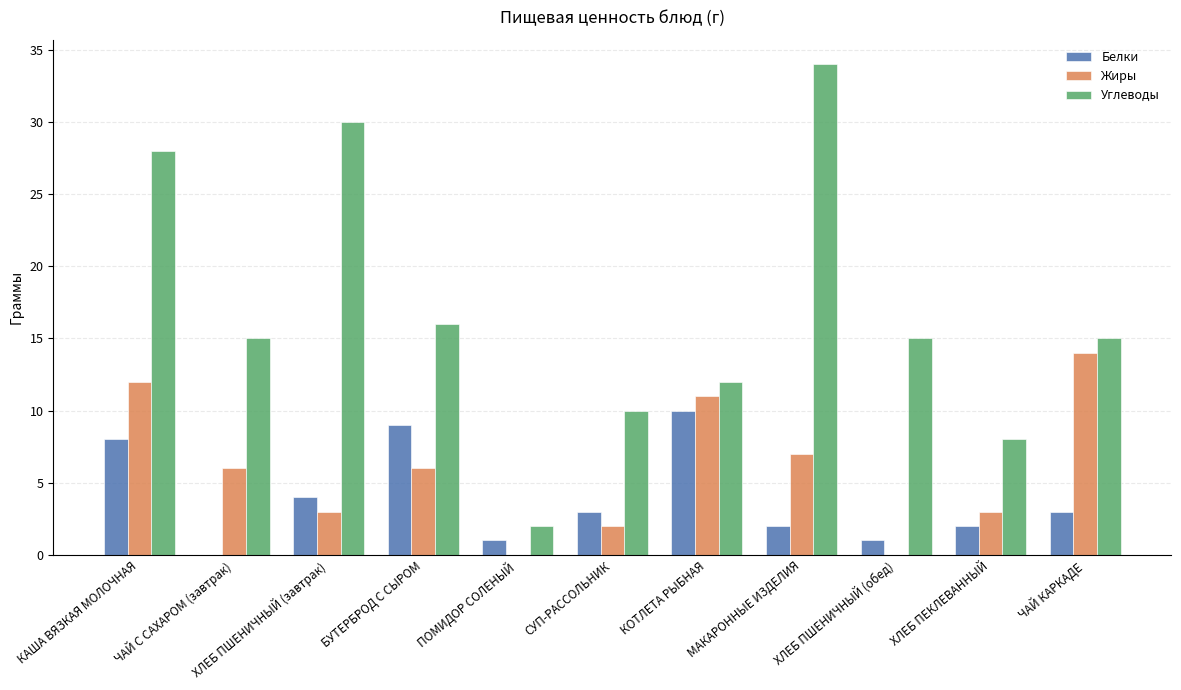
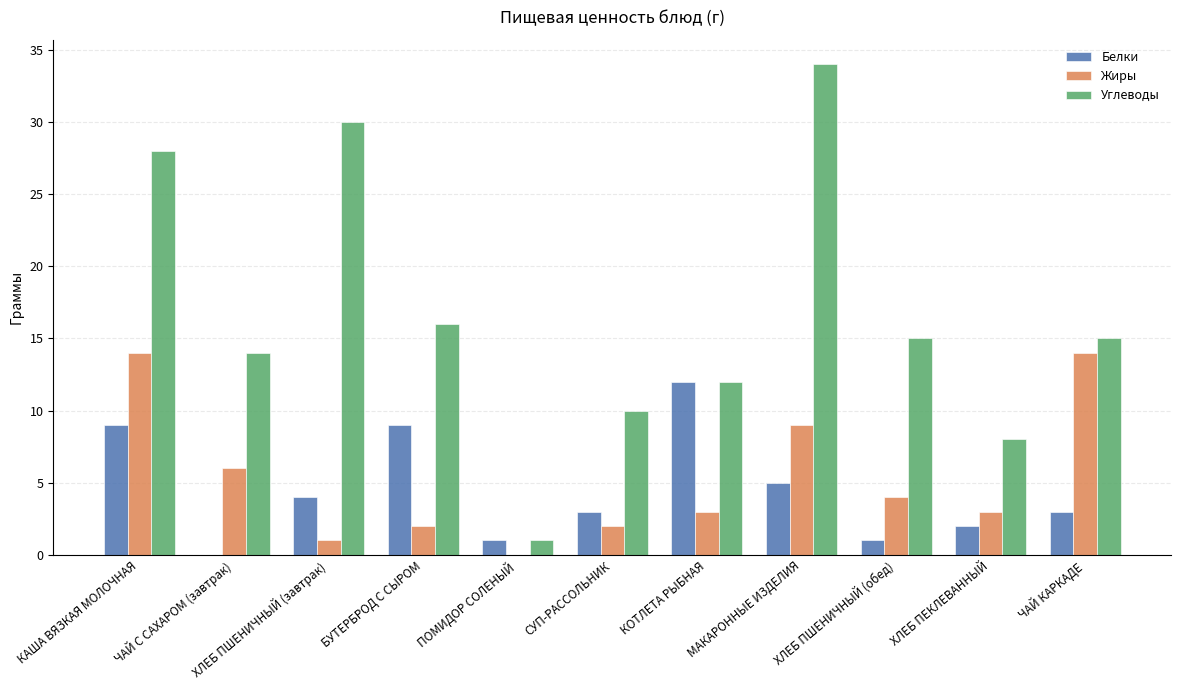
  {
    "Белки": {
-     "КАША ВЯЗКАЯ МОЛОЧНАЯ": 8,
+     "КАША ВЯЗКАЯ МОЛОЧНАЯ": 9,
      "ЧАЙ С САХАРОМ (завтрак)": 0,
      "ХЛЕБ ПШЕНИЧНЫЙ (завтрак)": 4,
      "БУТЕРБРОД С СЫРОМ": 9,
      "ПОМИДОР СОЛЕНЫЙ": 1,
      "СУП-РАССОЛЬНИК": 3,
-     "КОТЛЕТА РЫБНАЯ": 10,
-     "МАКАРОННЫЕ ИЗДЕЛИЯ": 2,
+     "КОТЛЕТА РЫБНАЯ": 12,
+     "МАКАРОННЫЕ ИЗДЕЛИЯ": 5,
      "ХЛЕБ ПШЕНИЧНЫЙ (обед)": 1,
      "ХЛЕБ ПЕКЛЕВАННЫЙ": 2,
      "ЧАЙ КАРКАДЕ": 3
    },
    "Жиры": {
-     "КАША ВЯЗКАЯ МОЛОЧНАЯ": 12,
+     "КАША ВЯЗКАЯ МОЛОЧНАЯ": 14,
      "ЧАЙ С САХАРОМ (завтрак)": 6,
-     "ХЛЕБ ПШЕНИЧНЫЙ (завтрак)": 3,
-     "БУТЕРБРОД С СЫРОМ": 6,
+     "ХЛЕБ ПШЕНИЧНЫЙ (завтрак)": 1,
+     "БУТЕРБРОД С СЫРОМ": 2,
      "ПОМИДОР СОЛЕНЫЙ": 0,
      "СУП-РАССОЛЬНИК": 2,
-     "КОТЛЕТА РЫБНАЯ": 11,
-     "МАКАРОННЫЕ ИЗДЕЛИЯ": 7,
-     "ХЛЕБ ПШЕНИЧНЫЙ (обед)": 0,
+     "КОТЛЕТА РЫБНАЯ": 3,
+     "МАКАРОННЫЕ ИЗДЕЛИЯ": 9,
+     "ХЛЕБ ПШЕНИЧНЫЙ (обед)": 4,
      "ХЛЕБ ПЕКЛЕВАННЫЙ": 3,
      "ЧАЙ КАРКАДЕ": 14
    },
    "Углеводы": {
      "КАША ВЯЗКАЯ МОЛОЧНАЯ": 28,
-     "ЧАЙ С САХАРОМ (завтрак)": 15,
+     "ЧАЙ С САХАРОМ (завтрак)": 14,
      "ХЛЕБ ПШЕНИЧНЫЙ (завтрак)": 30,
      "БУТЕРБРОД С СЫРОМ": 16,
-     "ПОМИДОР СОЛЕНЫЙ": 2,
+     "ПОМИДОР СОЛЕНЫЙ": 1,
      "СУП-РАССОЛЬНИК": 10,
      "КОТЛЕТА РЫБНАЯ": 12,
      "МАКАРОННЫЕ ИЗДЕЛИЯ": 34,
      "ХЛЕБ ПШЕНИЧНЫЙ (обед)": 15,
      "ХЛЕБ ПЕКЛЕВАННЫЙ": 8,
      "ЧАЙ КАРКАДЕ": 15
    }
  }
